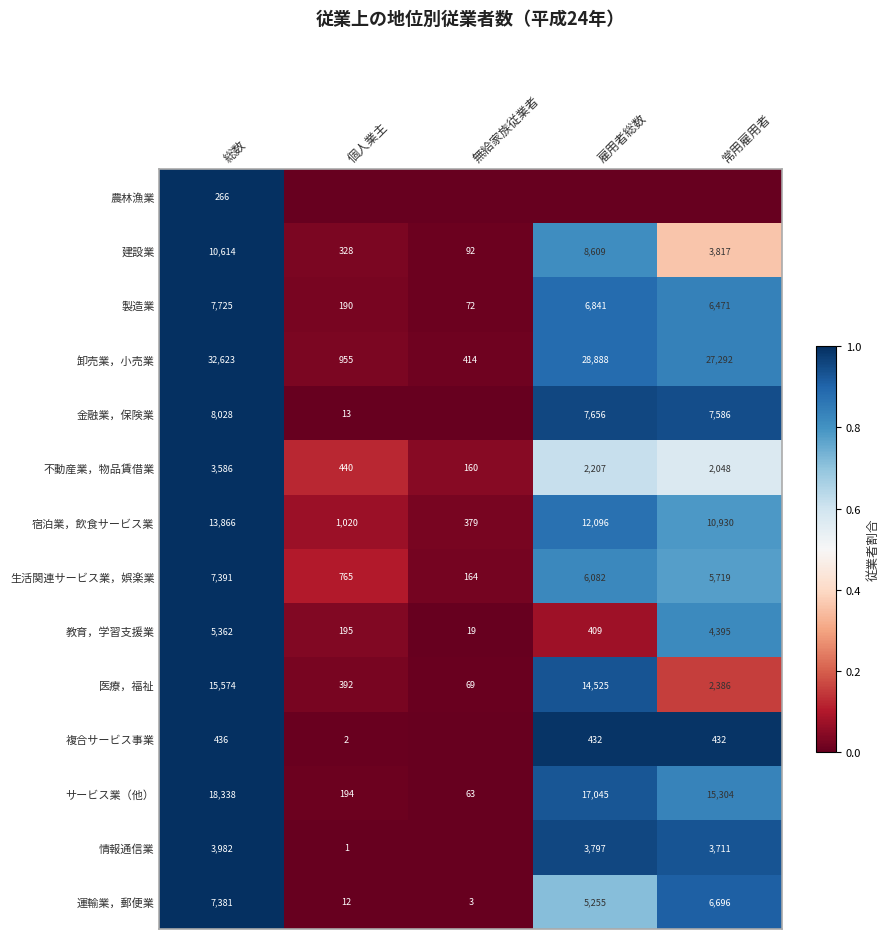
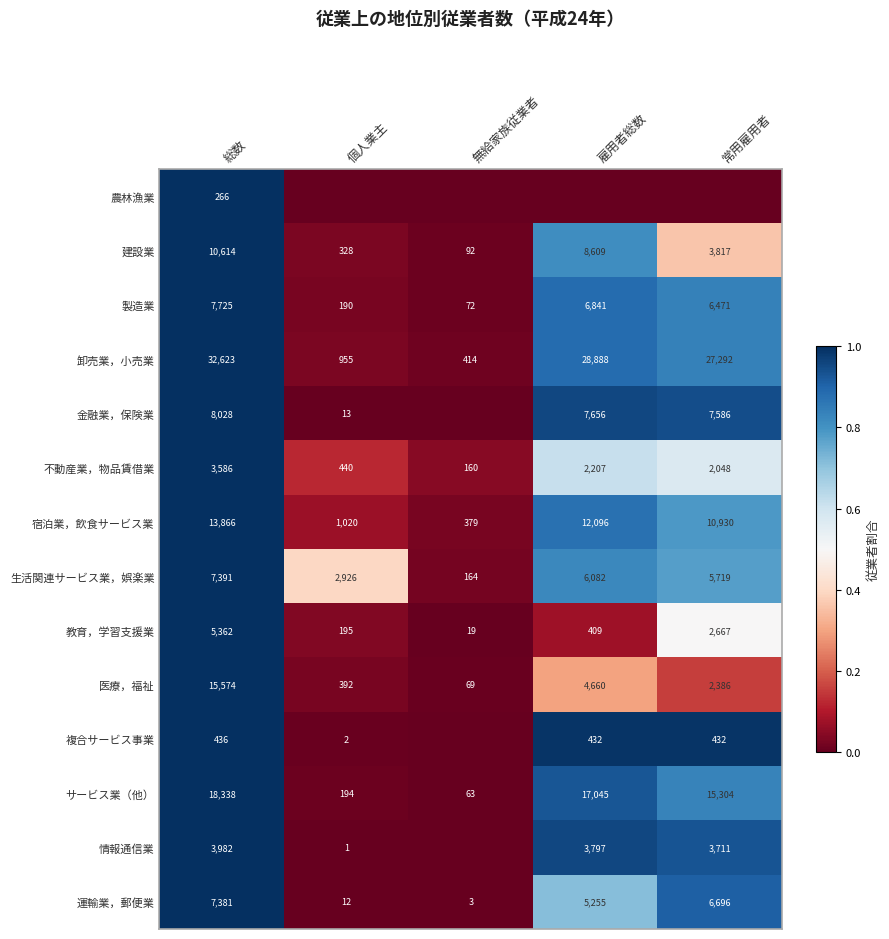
  {
    "農林漁業": {
      "総数": "266"
    },
    "建設業": {
      "総数": "10,614",
      "個人業主": "328",
      "無給家族従業者": "92",
      "雇用者総数": "8,609",
      "常用雇用者": "3,817"
    },
    "製造業": {
      "総数": "7,725",
      "個人業主": "190",
      "無給家族従業者": "72",
      "雇用者総数": "6,841",
      "常用雇用者": "6,471"
    },
    "卸売業，小売業": {
      "総数": "32,623",
      "個人業主": "955",
      "無給家族従業者": "414",
      "雇用者総数": "28,888",
      "常用雇用者": "27,292"
    },
    "金融業，保険業": {
      "総数": "8,028",
      "個人業主": "13",
      "雇用者総数": "7,656",
      "常用雇用者": "7,586"
    },
    "不動産業，物品賃借業": {
      "総数": "3,586",
      "個人業主": "440",
      "無給家族従業者": "160",
      "雇用者総数": "2,207",
      "常用雇用者": "2,048"
    },
    "宿泊業，飲食サービス業": {
      "総数": "13,866",
      "個人業主": "1,020",
      "無給家族従業者": "379",
      "雇用者総数": "12,096",
      "常用雇用者": "10,930"
    },
    "生活関連サービス業，娯楽業": {
      "総数": "7,391",
-     "個人業主": "765",
+     "個人業主": "2,926",
      "無給家族従業者": "164",
      "雇用者総数": "6,082",
      "常用雇用者": "5,719"
    },
    "教育，学習支援業": {
      "総数": "5,362",
      "個人業主": "195",
      "無給家族従業者": "19",
      "雇用者総数": "409",
-     "常用雇用者": "4,395"
+     "常用雇用者": "2,667"
    },
    "医療，福祉": {
      "総数": "15,574",
      "個人業主": "392",
      "無給家族従業者": "69",
-     "雇用者総数": "14,525",
+     "雇用者総数": "4,660",
      "常用雇用者": "2,386"
    },
    "複合サービス事業": {
      "総数": "436",
      "個人業主": "2",
      "雇用者総数": "432",
      "常用雇用者": "432"
    },
    "サービス業（他）": {
      "総数": "18,338",
      "個人業主": "194",
      "無給家族従業者": "63",
      "雇用者総数": "17,045",
      "常用雇用者": "15,304"
    },
    "情報通信業": {
      "総数": "3,982",
      "個人業主": "1",
      "雇用者総数": "3,797",
      "常用雇用者": "3,711"
    },
    "運輸業，郵便業": {
      "総数": "7,381",
      "個人業主": "12",
      "無給家族従業者": "3",
      "雇用者総数": "5,255",
      "常用雇用者": "6,696"
    }
  }
